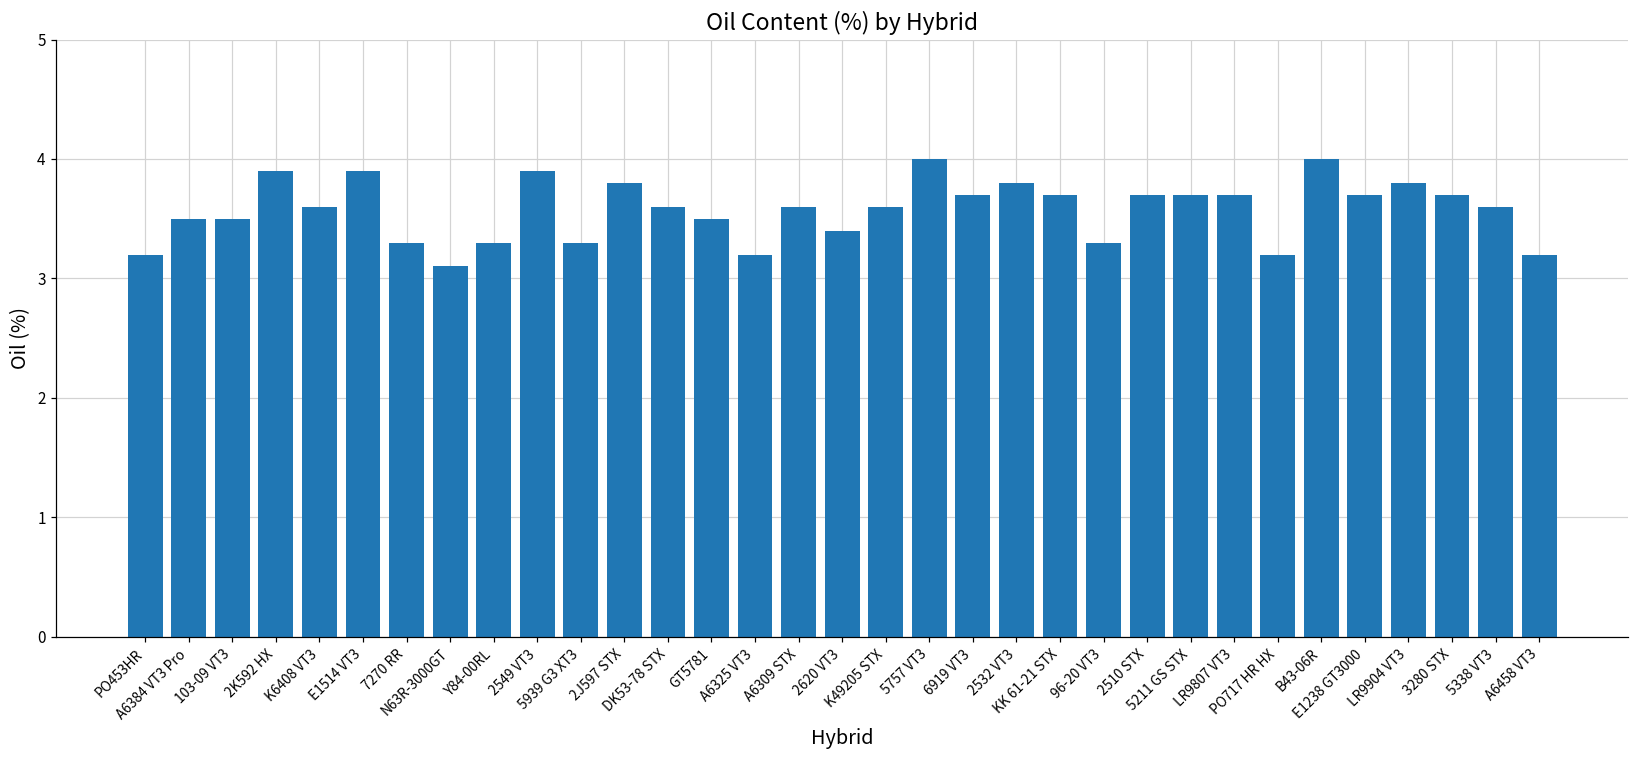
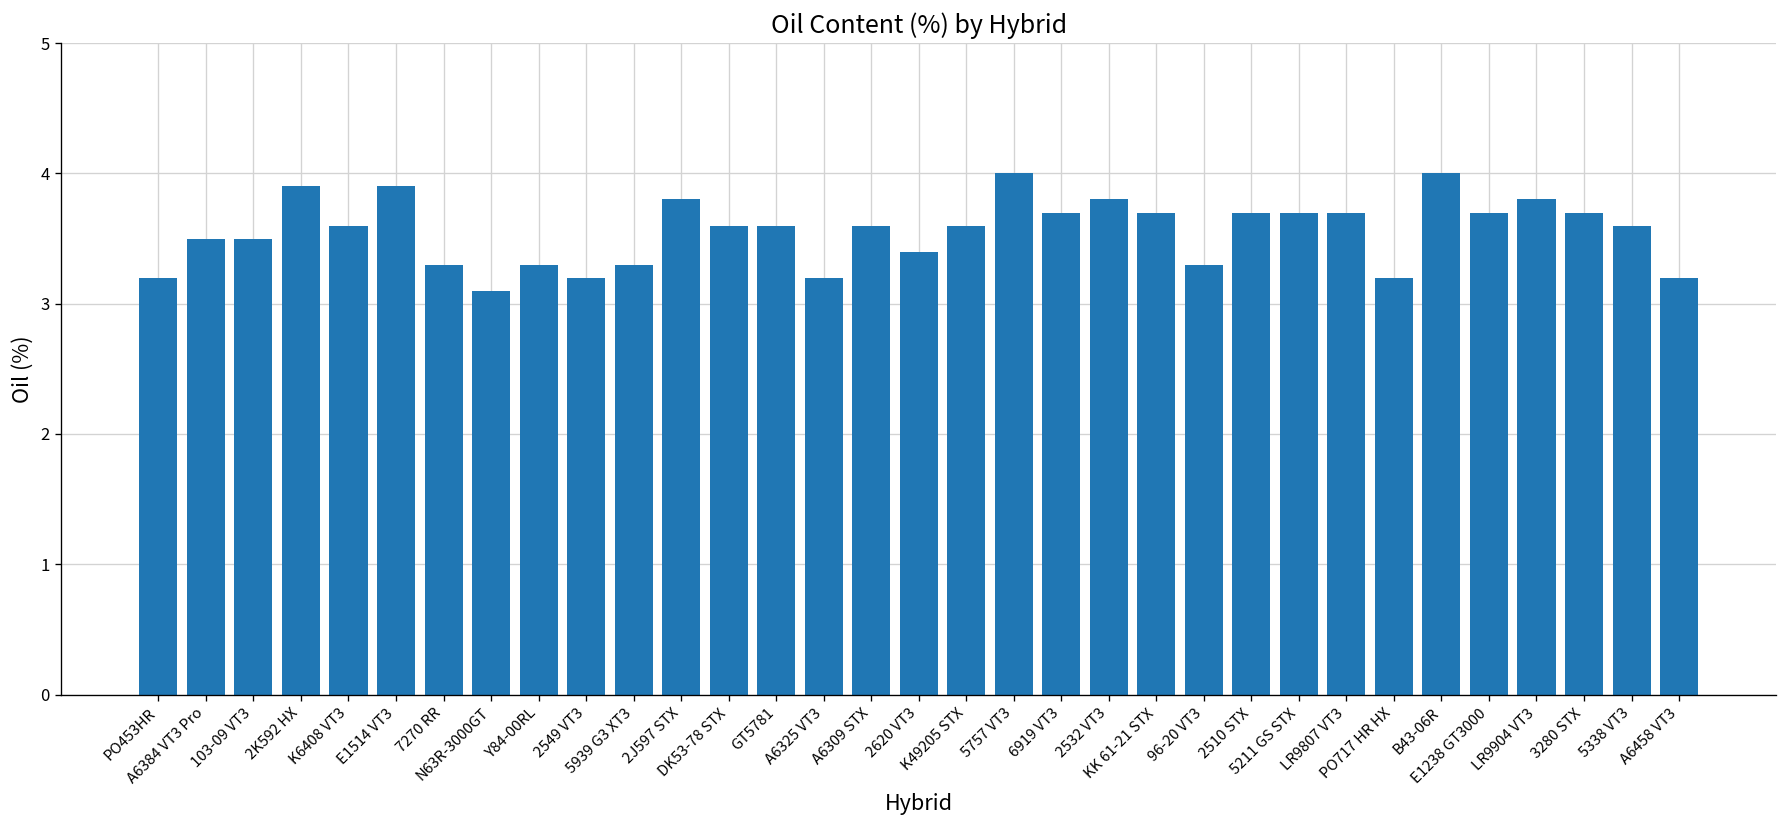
  {
    "PO453HR": 3.2,
    "A6384 VT3 Pro": 3.5,
    "103-09 VT3": 3.5,
    "2K592 HX": 3.9,
    "K6408 VT3": 3.6,
    "E1514 VT3": 3.9,
    "7270 RR": 3.3,
    "N63R-3000GT": 3.1,
    "Y84-00RL": 3.3,
-   "2549 VT3": 3.9,
+   "2549 VT3": 3.2,
    "5939 G3 XT3": 3.3,
    "2J597 STX": 3.8,
    "DK53-78 STX": 3.6,
-   "GT5781": 3.5,
+   "GT5781": 3.6,
    "A6325 VT3": 3.2,
    "A6309 STX": 3.6,
    "2620 VT3": 3.4,
    "K49205 STX": 3.6,
    "5757 VT3": 4.0,
    "6919 VT3": 3.7,
    "2532 VT3": 3.8,
    "KK 61-21 STX": 3.7,
    "96-20 VT3": 3.3,
    "2510 STX": 3.7,
    "5211 GS STX": 3.7,
    "LR9807 VT3": 3.7,
    "PO717 HR HX": 3.2,
    "B43-06R": 4.0,
    "E1238 GT3000": 3.7,
    "LR9904 VT3": 3.8,
    "3280 STX": 3.7,
    "5338 VT3": 3.6,
    "A6458 VT3": 3.2
  }
